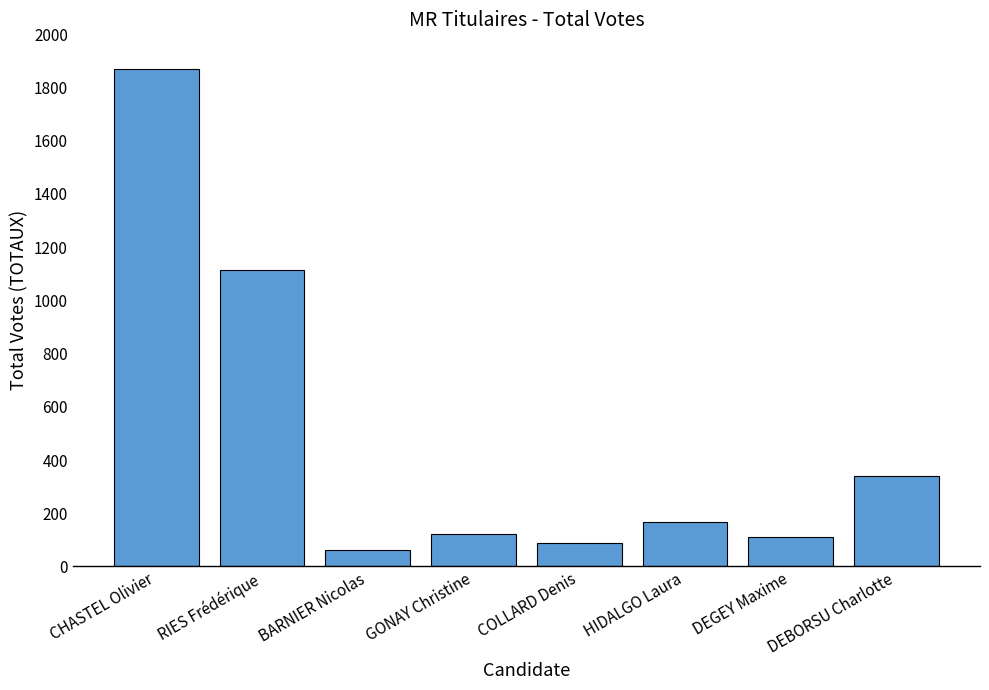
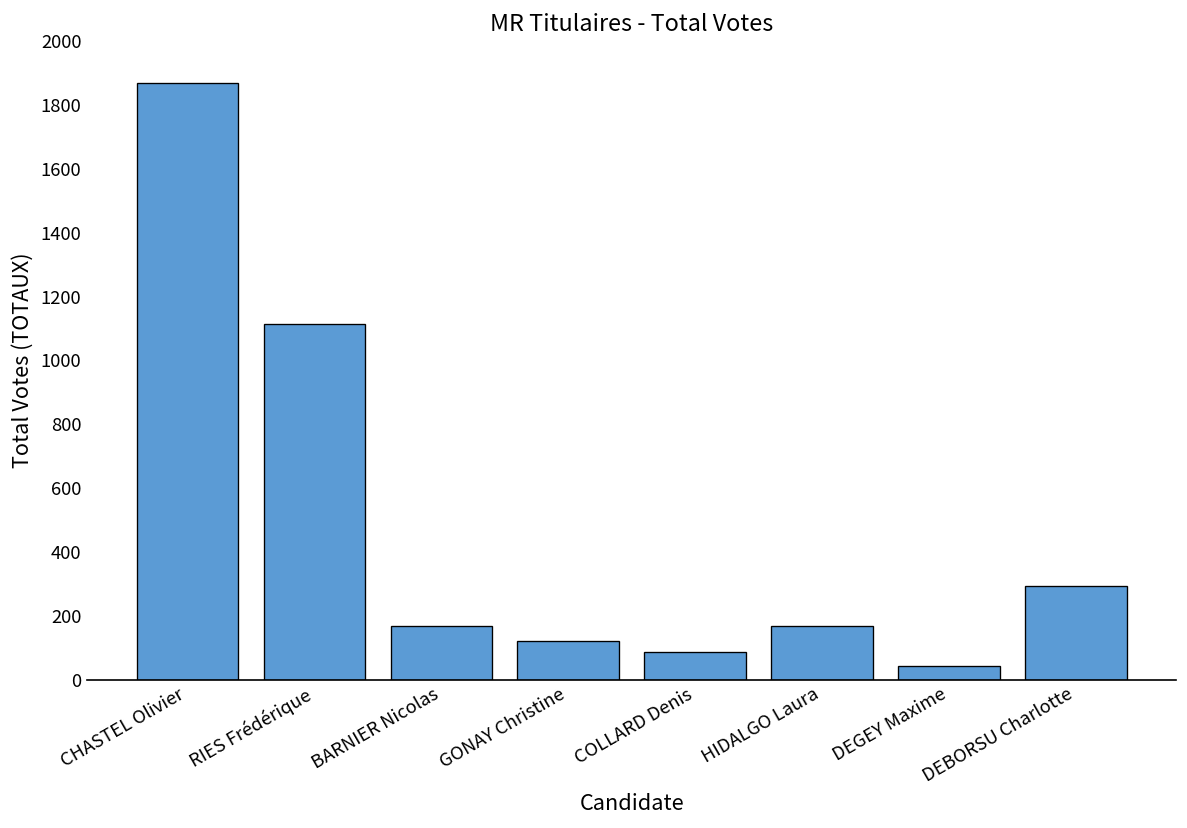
  {
    "CHASTEL Olivier": 1870,
    "RIES Frédérique": 1110,
-   "BARNIER Nicolas": 60,
+   "BARNIER Nicolas": 170,
    "GONAY Christine": 120,
    "COLLARD Denis": 90,
    "HIDALGO Laura": 170,
-   "DEGEY Maxime": 110,
-   "DEBORSU Charlotte": 340
+   "DEGEY Maxime": 40,
+   "DEBORSU Charlotte": 300
  }
